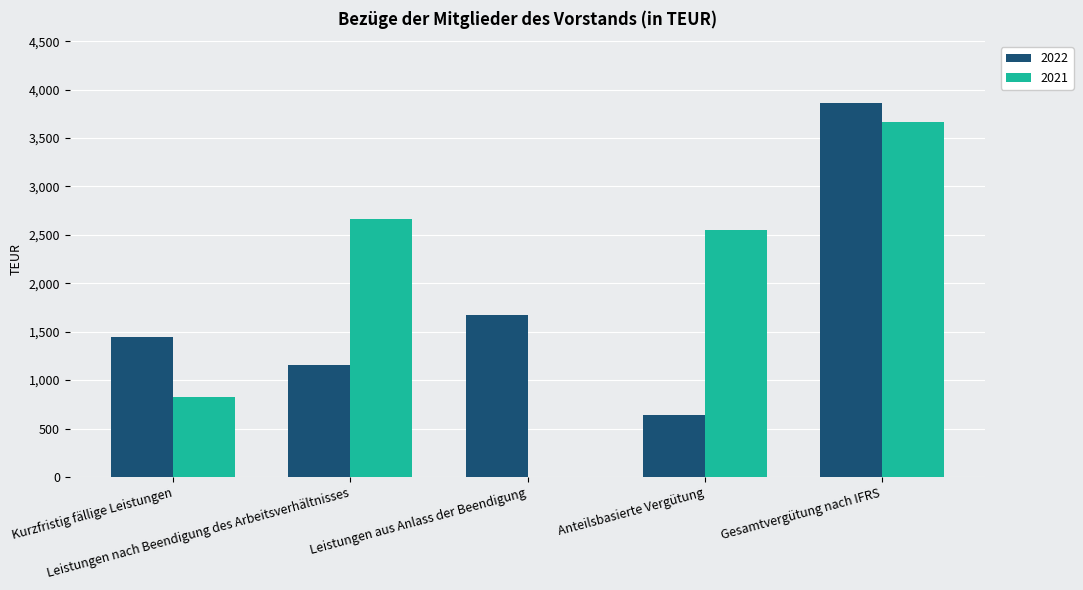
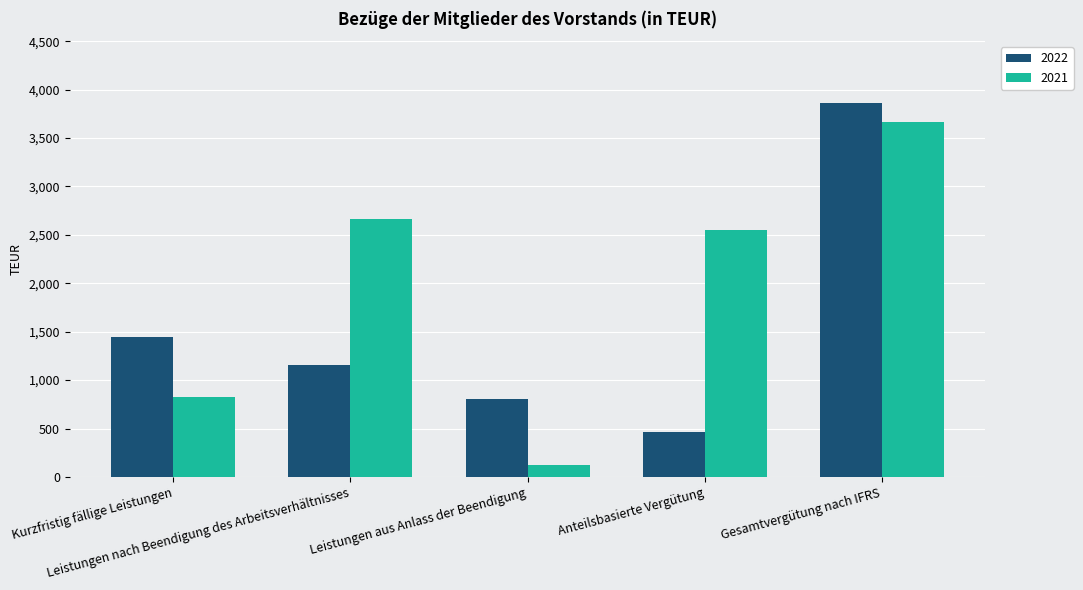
  {
    "2022": {
      "Kurzfristig fällige Leistungen": "1,400",
      "Leistungen nach Beendigung des Arbeitsverhältnisses": "1,200",
-     "Leistungen aus Anlass der Beendigung": "1,700",
-     "Anteilsbasierte Vergütung": "600",
+     "Leistungen aus Anlass der Beendigung": "800",
+     "Anteilsbasierte Vergütung": "500",
      "Gesamtvergütung nach IFRS": "3,900"
    },
    "2021": {
      "Kurzfristig fällige Leistungen": "800",
      "Leistungen nach Beendigung des Arbeitsverhältnisses": "2,700",
-     "Leistungen aus Anlass der Beendigung": "0",
+     "Leistungen aus Anlass der Beendigung": "100",
      "Anteilsbasierte Vergütung": "2,600",
      "Gesamtvergütung nach IFRS": "3,700"
    }
  }
